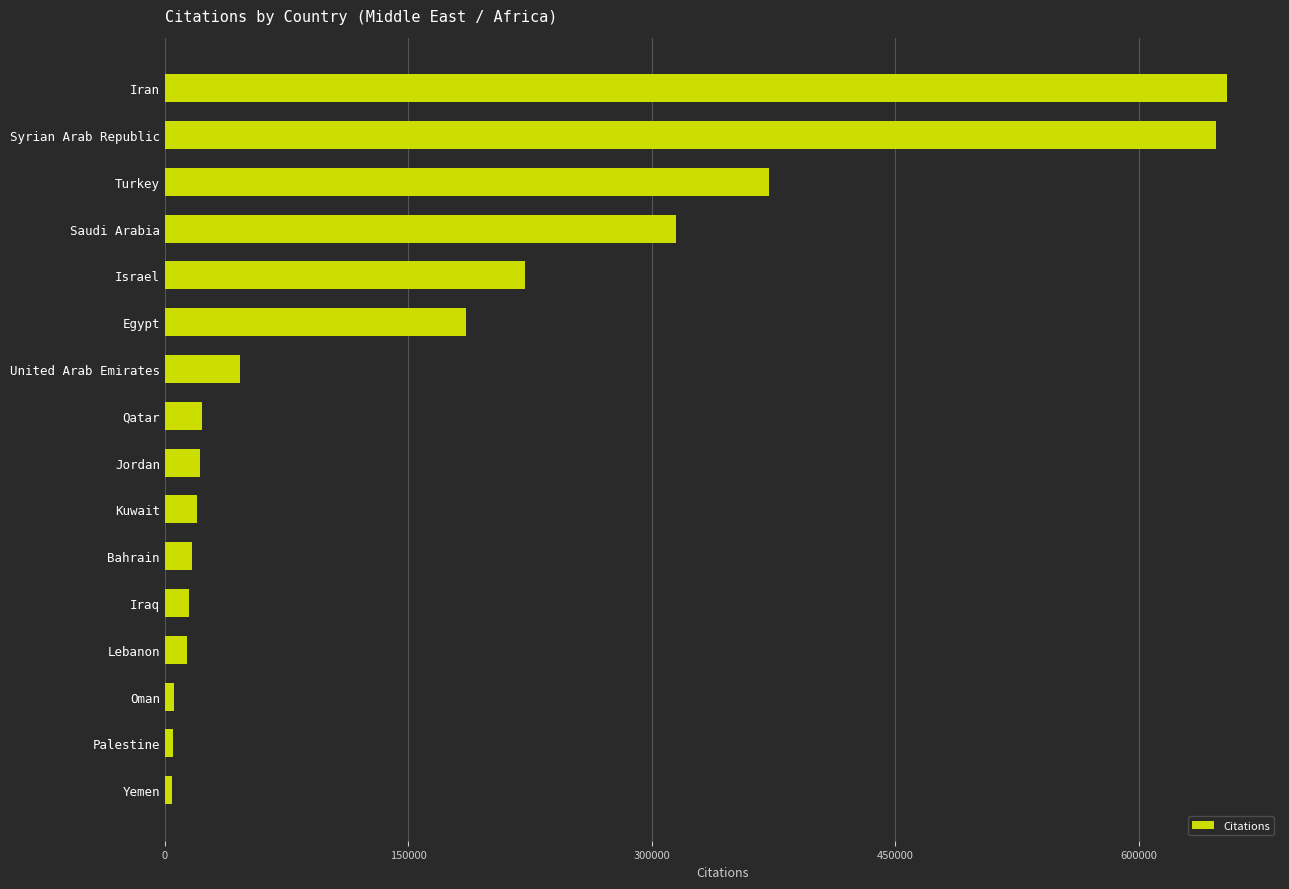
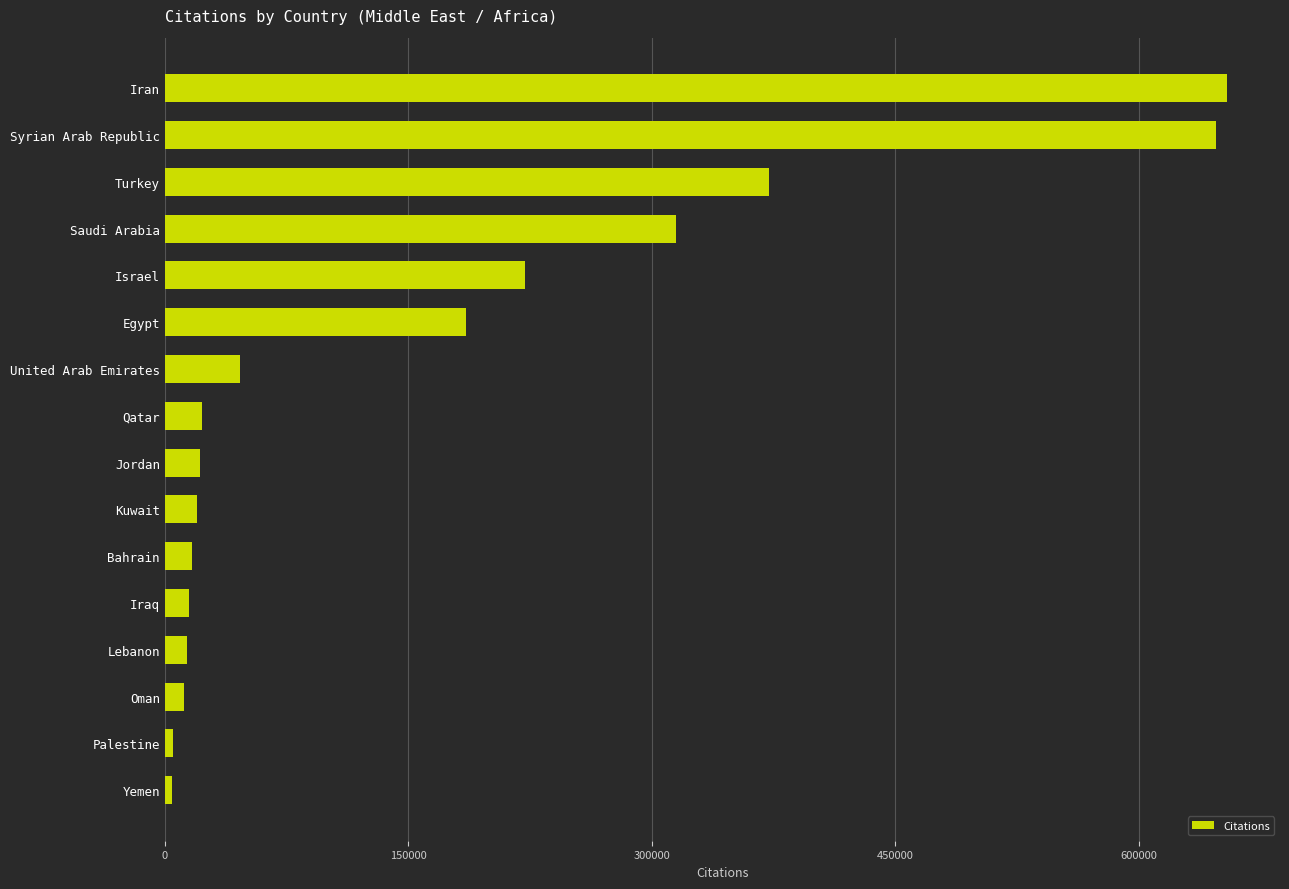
  {
    "Iran": 654000,
    "Syrian Arab Republic": 648000,
    "Turkey": 372000,
    "Saudi Arabia": 315000,
    "Israel": 222000,
    "Egypt": 185000,
    "United Arab Emirates": 46000,
    "Qatar": 23000,
    "Jordan": 21000,
    "Kuwait": 20000,
    "Bahrain": 17000,
    "Iraq": 15000,
    "Lebanon": 14000,
-   "Oman": 6000,
+   "Oman": 12000,
    "Palestine": 5000,
    "Yemen": 4000
  }
